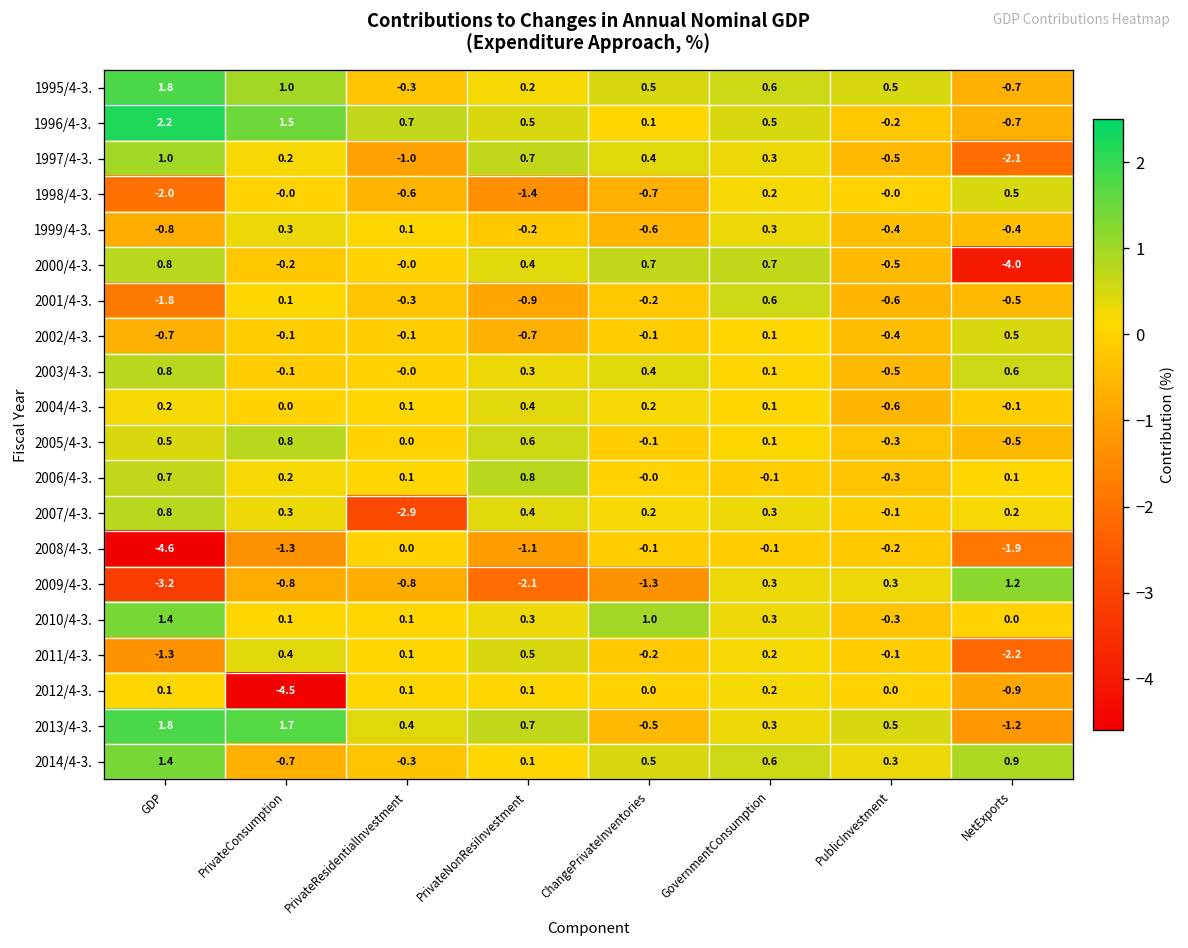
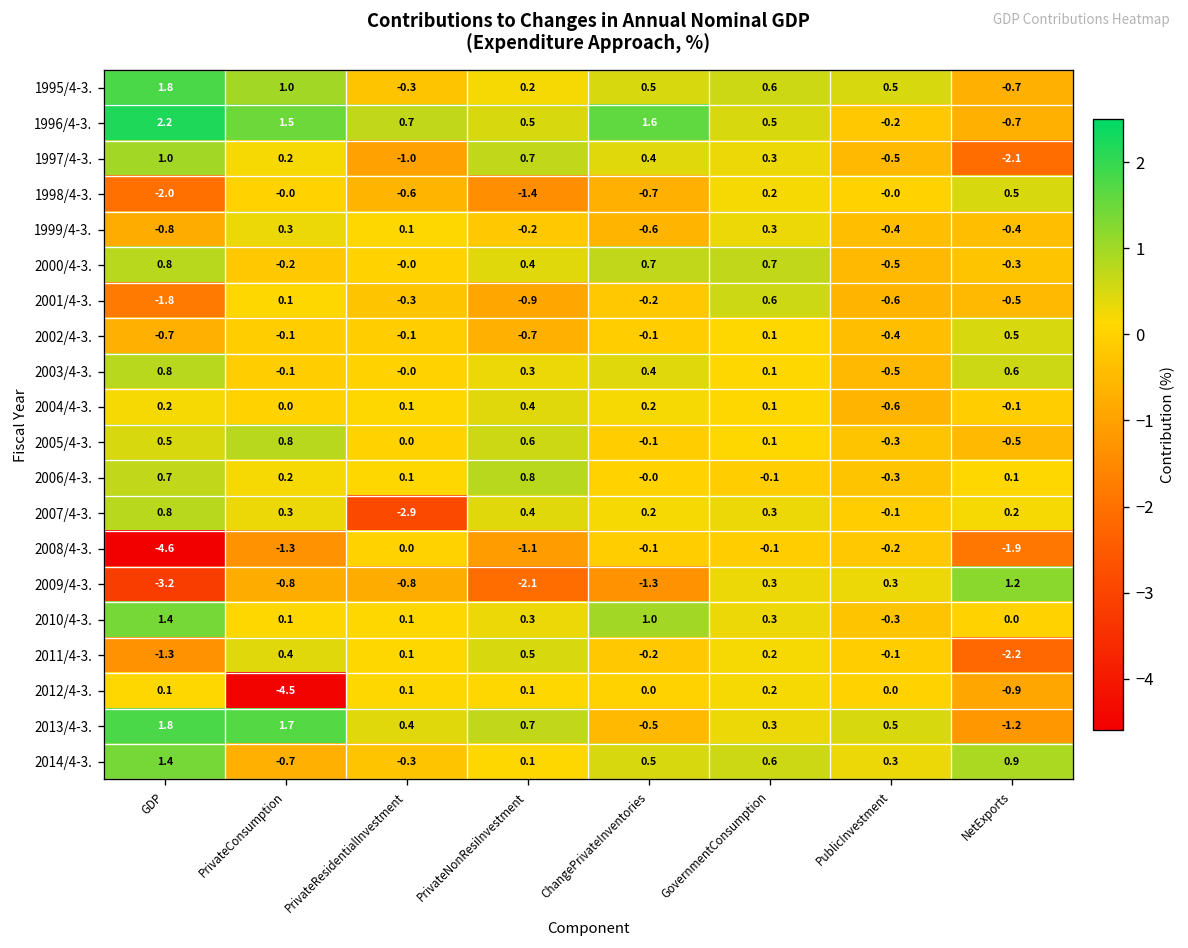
  {
    "1995/4-3.": {
      "GDP": 1.8,
      "PrivateConsumption": 1.0,
      "PrivateResidentialInvestment": -0.3,
      "PrivateNonResiInvestment": 0.2,
      "ChangePrivateInventories": 0.5,
      "GovernmentConsumption": 0.6,
      "PublicInvestment": 0.5,
      "NetExports": -0.7
    },
    "1996/4-3.": {
      "GDP": 2.2,
      "PrivateConsumption": 1.5,
      "PrivateResidentialInvestment": 0.7,
      "PrivateNonResiInvestment": 0.5,
-     "ChangePrivateInventories": 0.1,
+     "ChangePrivateInventories": 1.6,
      "GovernmentConsumption": 0.5,
      "PublicInvestment": -0.2,
      "NetExports": -0.7
    },
    "1997/4-3.": {
      "GDP": 1.0,
      "PrivateConsumption": 0.2,
      "PrivateResidentialInvestment": -1.0,
      "PrivateNonResiInvestment": 0.7,
      "ChangePrivateInventories": 0.4,
      "GovernmentConsumption": 0.3,
      "PublicInvestment": -0.5,
      "NetExports": -2.1
    },
    "1998/4-3.": {
      "GDP": -2.0,
      "PrivateConsumption": -0.0,
      "PrivateResidentialInvestment": -0.6,
      "PrivateNonResiInvestment": -1.4,
      "ChangePrivateInventories": -0.7,
      "GovernmentConsumption": 0.2,
      "PublicInvestment": -0.0,
      "NetExports": 0.5
    },
    "1999/4-3.": {
      "GDP": -0.8,
      "PrivateConsumption": 0.3,
      "PrivateResidentialInvestment": 0.1,
      "PrivateNonResiInvestment": -0.2,
      "ChangePrivateInventories": -0.6,
      "GovernmentConsumption": 0.3,
      "PublicInvestment": -0.4,
      "NetExports": -0.4
    },
    "2000/4-3.": {
      "GDP": 0.8,
      "PrivateConsumption": -0.2,
      "PrivateResidentialInvestment": -0.0,
      "PrivateNonResiInvestment": 0.4,
      "ChangePrivateInventories": 0.7,
      "GovernmentConsumption": 0.7,
      "PublicInvestment": -0.5,
-     "NetExports": -4.0
+     "NetExports": -0.3
    },
    "2001/4-3.": {
      "GDP": -1.8,
      "PrivateConsumption": 0.1,
      "PrivateResidentialInvestment": -0.3,
      "PrivateNonResiInvestment": -0.9,
      "ChangePrivateInventories": -0.2,
      "GovernmentConsumption": 0.6,
      "PublicInvestment": -0.6,
      "NetExports": -0.5
    },
    "2002/4-3.": {
      "GDP": -0.7,
      "PrivateConsumption": -0.1,
      "PrivateResidentialInvestment": -0.1,
      "PrivateNonResiInvestment": -0.7,
      "ChangePrivateInventories": -0.1,
      "GovernmentConsumption": 0.1,
      "PublicInvestment": -0.4,
      "NetExports": 0.5
    },
    "2003/4-3.": {
      "GDP": 0.8,
      "PrivateConsumption": -0.1,
      "PrivateResidentialInvestment": -0.0,
      "PrivateNonResiInvestment": 0.3,
      "ChangePrivateInventories": 0.4,
      "GovernmentConsumption": 0.1,
      "PublicInvestment": -0.5,
      "NetExports": 0.6
    },
    "2004/4-3.": {
      "GDP": 0.2,
      "PrivateConsumption": 0.0,
      "PrivateResidentialInvestment": 0.1,
      "PrivateNonResiInvestment": 0.4,
      "ChangePrivateInventories": 0.2,
      "GovernmentConsumption": 0.1,
      "PublicInvestment": -0.6,
      "NetExports": -0.1
    },
    "2005/4-3.": {
      "GDP": 0.5,
      "PrivateConsumption": 0.8,
      "PrivateResidentialInvestment": 0.0,
      "PrivateNonResiInvestment": 0.6,
      "ChangePrivateInventories": -0.1,
      "GovernmentConsumption": 0.1,
      "PublicInvestment": -0.3,
      "NetExports": -0.5
    },
    "2006/4-3.": {
      "GDP": 0.7,
      "PrivateConsumption": 0.2,
      "PrivateResidentialInvestment": 0.1,
      "PrivateNonResiInvestment": 0.8,
      "ChangePrivateInventories": -0.0,
      "GovernmentConsumption": -0.1,
      "PublicInvestment": -0.3,
      "NetExports": 0.1
    },
    "2007/4-3.": {
      "GDP": 0.8,
      "PrivateConsumption": 0.3,
      "PrivateResidentialInvestment": -2.9,
      "PrivateNonResiInvestment": 0.4,
      "ChangePrivateInventories": 0.2,
      "GovernmentConsumption": 0.3,
      "PublicInvestment": -0.1,
      "NetExports": 0.2
    },
    "2008/4-3.": {
      "GDP": -4.6,
      "PrivateConsumption": -1.3,
      "PrivateResidentialInvestment": 0.0,
      "PrivateNonResiInvestment": -1.1,
      "ChangePrivateInventories": -0.1,
      "GovernmentConsumption": -0.1,
      "PublicInvestment": -0.2,
      "NetExports": -1.9
    },
    "2009/4-3.": {
      "GDP": -3.2,
      "PrivateConsumption": -0.8,
      "PrivateResidentialInvestment": -0.8,
      "PrivateNonResiInvestment": -2.1,
      "ChangePrivateInventories": -1.3,
      "GovernmentConsumption": 0.3,
      "PublicInvestment": 0.3,
      "NetExports": 1.2
    },
    "2010/4-3.": {
      "GDP": 1.4,
      "PrivateConsumption": 0.1,
      "PrivateResidentialInvestment": 0.1,
      "PrivateNonResiInvestment": 0.3,
      "ChangePrivateInventories": 1.0,
      "GovernmentConsumption": 0.3,
      "PublicInvestment": -0.3,
      "NetExports": 0.0
    },
    "2011/4-3.": {
      "GDP": -1.3,
      "PrivateConsumption": 0.4,
      "PrivateResidentialInvestment": 0.1,
      "PrivateNonResiInvestment": 0.5,
      "ChangePrivateInventories": -0.2,
      "GovernmentConsumption": 0.2,
      "PublicInvestment": -0.1,
      "NetExports": -2.2
    },
    "2012/4-3.": {
      "GDP": 0.1,
      "PrivateConsumption": -4.5,
      "PrivateResidentialInvestment": 0.1,
      "PrivateNonResiInvestment": 0.1,
      "ChangePrivateInventories": 0.0,
      "GovernmentConsumption": 0.2,
      "PublicInvestment": 0.0,
      "NetExports": -0.9
    },
    "2013/4-3.": {
      "GDP": 1.8,
      "PrivateConsumption": 1.7,
      "PrivateResidentialInvestment": 0.4,
      "PrivateNonResiInvestment": 0.7,
      "ChangePrivateInventories": -0.5,
      "GovernmentConsumption": 0.3,
      "PublicInvestment": 0.5,
      "NetExports": -1.2
    },
    "2014/4-3.": {
      "GDP": 1.4,
      "PrivateConsumption": -0.7,
      "PrivateResidentialInvestment": -0.3,
      "PrivateNonResiInvestment": 0.1,
      "ChangePrivateInventories": 0.5,
      "GovernmentConsumption": 0.6,
      "PublicInvestment": 0.3,
      "NetExports": 0.9
    }
  }
